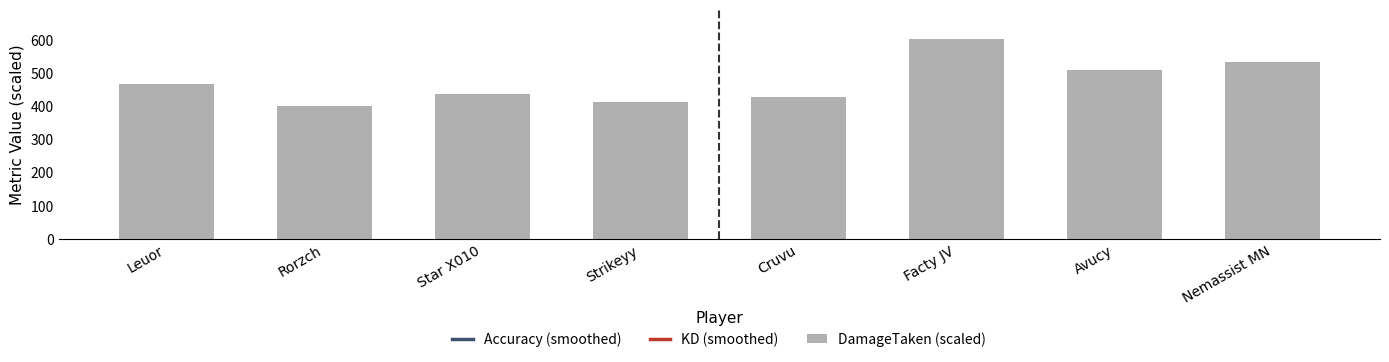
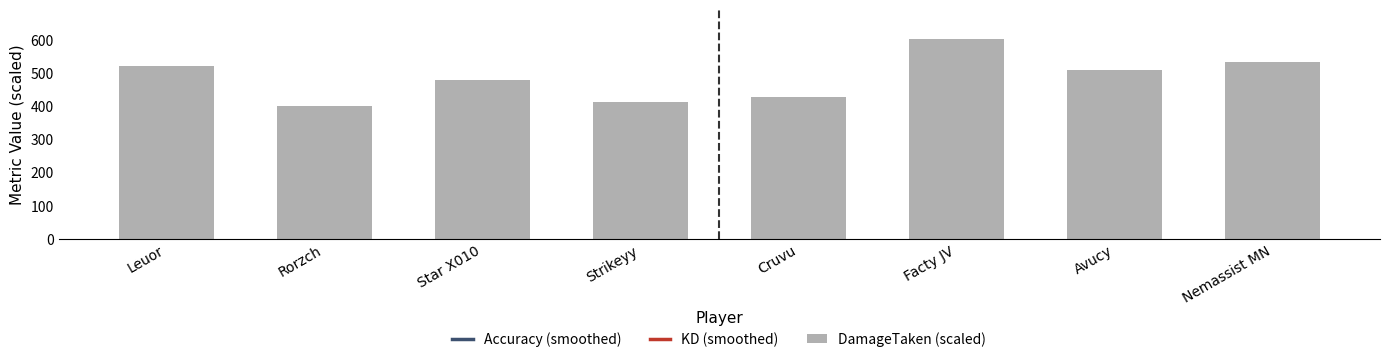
  {
    "DamageTaken (scaled)": {
-     "Leuor": 470,
+     "Leuor": 520,
      "Rorzch": 400,
-     "Star X010": 440,
+     "Star X010": 480,
      "Strikeyy": 410,
      "Cruvu": 430,
      "Facty JV": 600,
      "Avucy": 510,
      "Nemassist MN": 530
    }
  }
